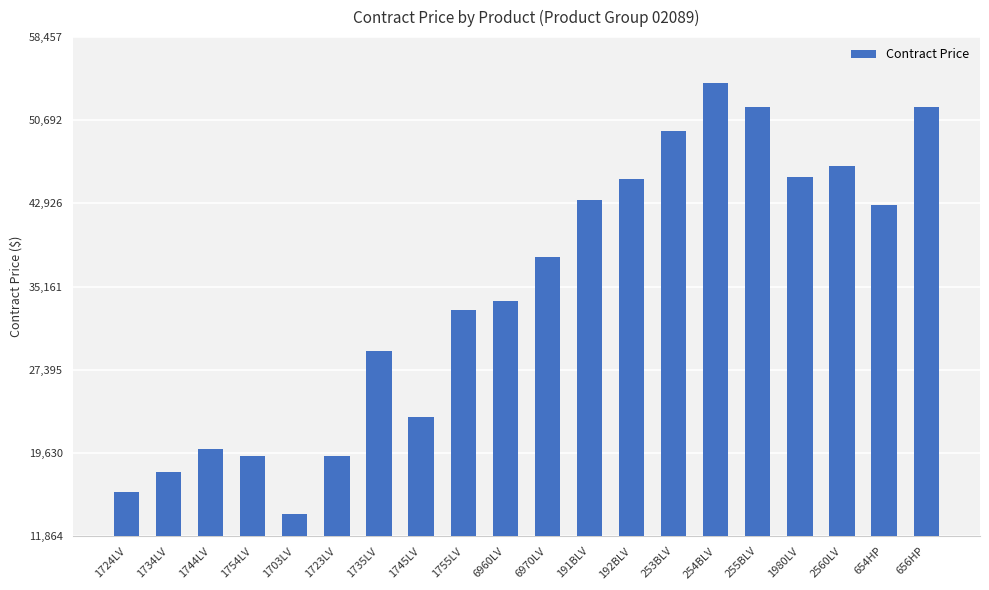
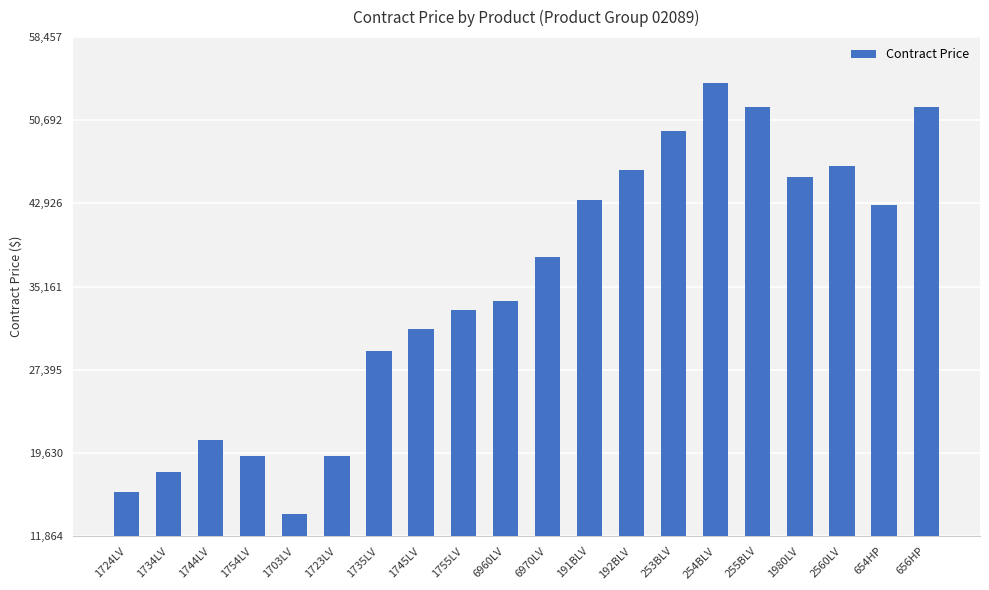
  {
    "1724LV": "16,000",
    "1734LV": "17,900",
-   "1744LV": "20,000",
+   "1744LV": "20,900",
    "1754LV": "19,400",
    "1703LV": "14,000",
    "1723LV": "19,400",
    "1735LV": "29,200",
-   "1745LV": "23,000",
+   "1745LV": "31,200",
    "1755LV": "33,000",
    "6960LV": "33,800",
    "6970LV": "37,900",
    "191BLV": "43,200",
-   "192BLV": "45,200",
+   "192BLV": "46,000",
    "253BLV": "49,700",
    "254BLV": "54,100",
    "255BLV": "52,000",
    "1980LV": "45,400",
    "2560LV": "46,400",
    "654HP": "42,800",
    "656HP": "51,900"
  }
